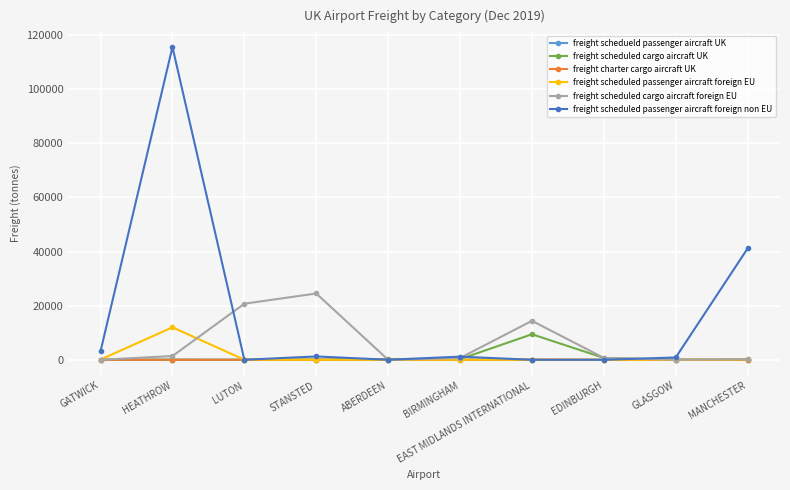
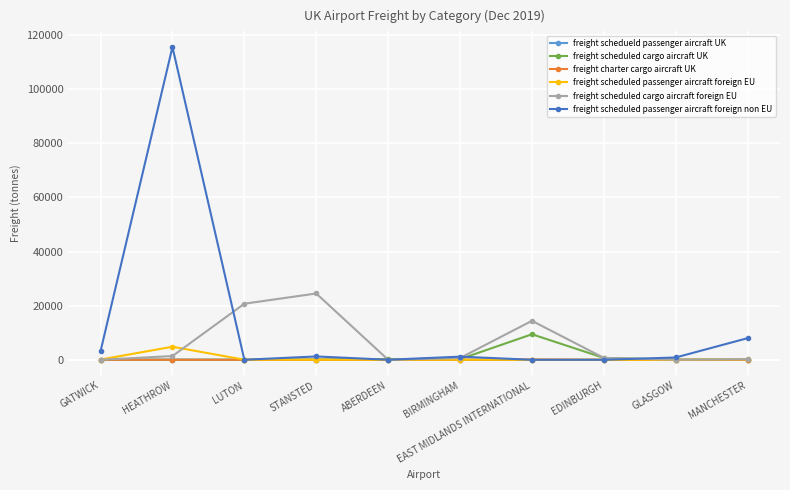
  {
    "freight scheduled cargo aircraft UK": {
      "EAST MIDLANDS INTERNATIONAL": 9000
    },
    "freight scheduled passenger aircraft foreign EU": {
-     "HEATHROW": 12000
+     "HEATHROW": 5000
    },
    "freight scheduled cargo aircraft foreign EU": {
      "HEATHROW": 1000,
      "LUTON": 21000,
      "STANSTED": 25000,
      "EAST MIDLANDS INTERNATIONAL": 14000
    },
    "freight scheduled passenger aircraft foreign non EU": {
      "GATWICK": 3000,
      "HEATHROW": 116000,
      "STANSTED": 1000,
-     "MANCHESTER": 41000
+     "MANCHESTER": 8000
    }
  }
